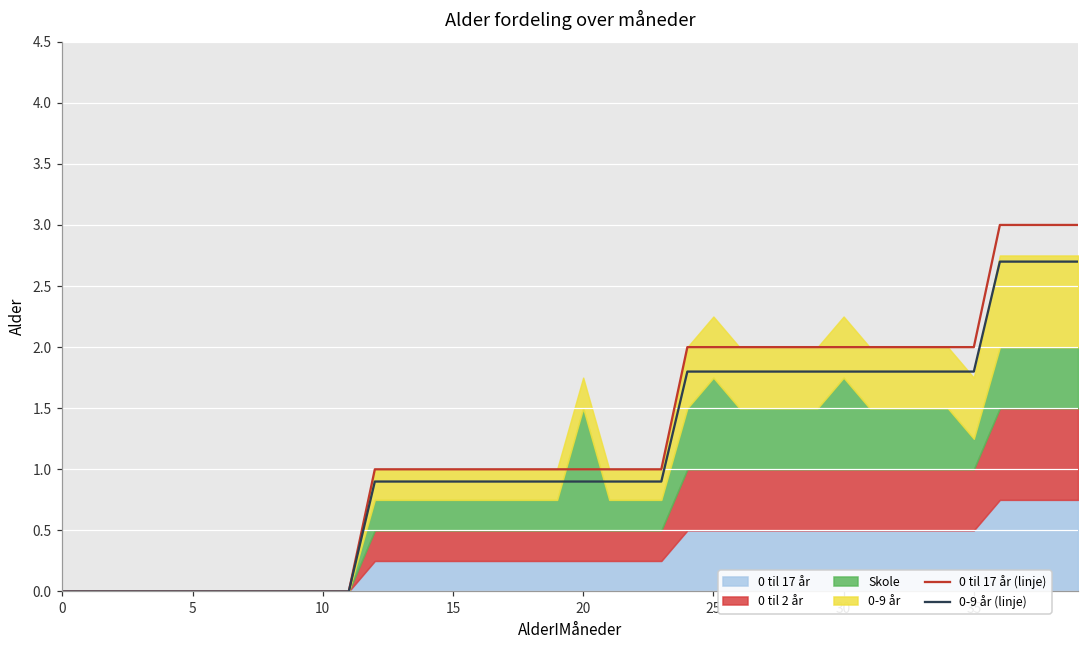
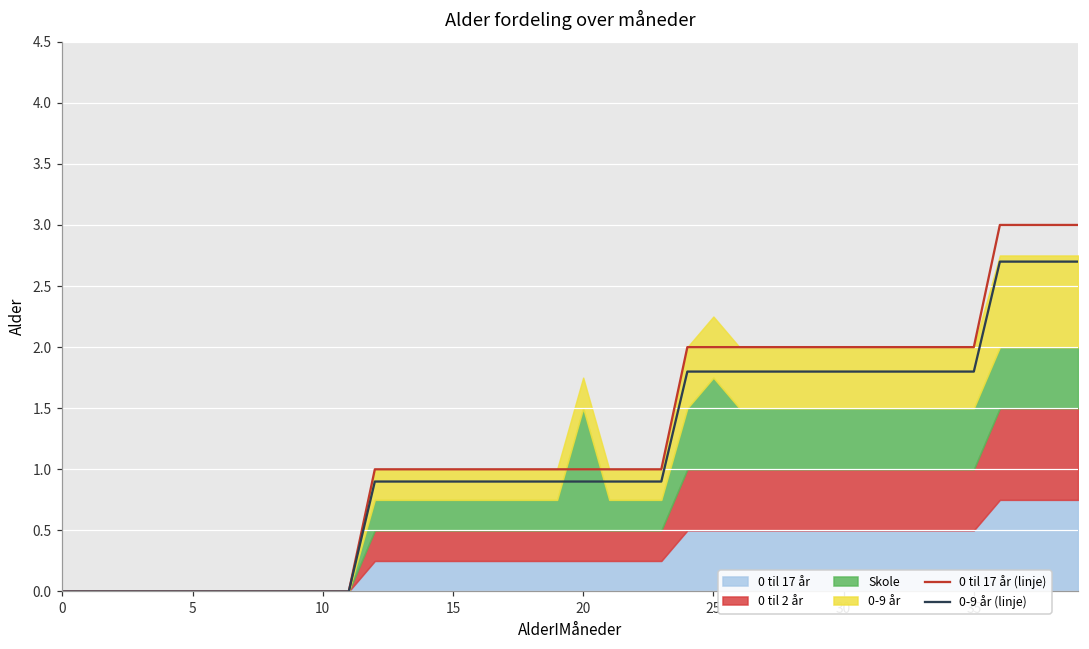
  {
    "0 til 17 år": {
      "15": 0.25,
      "20": 0.25,
      "25": 0.50,
      "30": 0.50,
      "35": 0.50
    },
    "0-9 år (linje)": {
      "15": 0.90,
      "20": 0.90,
      "25": 1.80,
      "30": 1.80,
      "35": 1.80
    },
    "Skole": {
      "15": 0.25,
      "20": 1.00,
      "25": 0.75,
-     "30": 0.75,
-     "35": 0.25
+     "30": 0.50,
+     "35": 0.50
    },
    "0-9 år": {
      "20": 0.25,
      "25": 0.50
    }
  }
